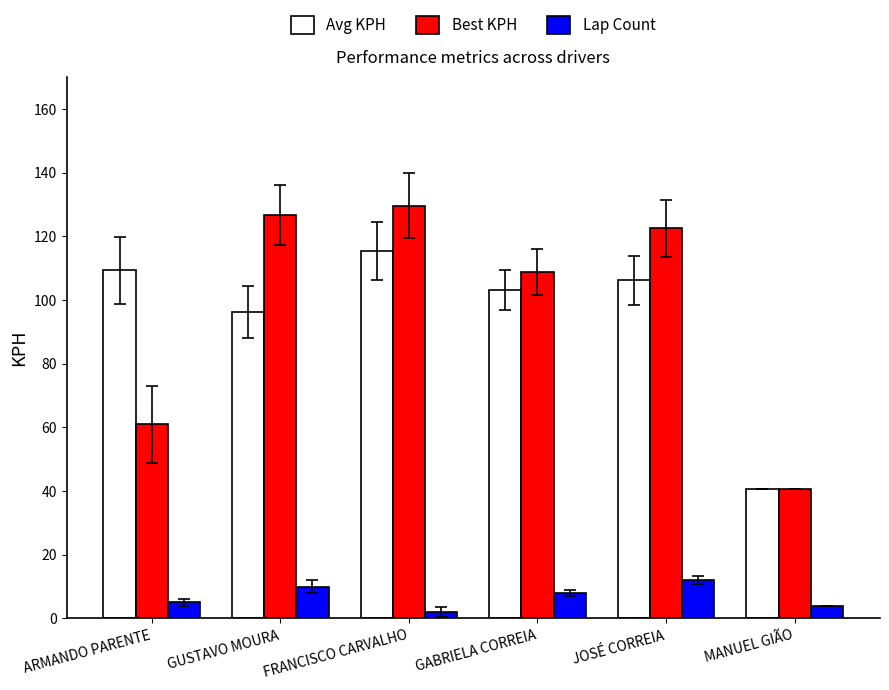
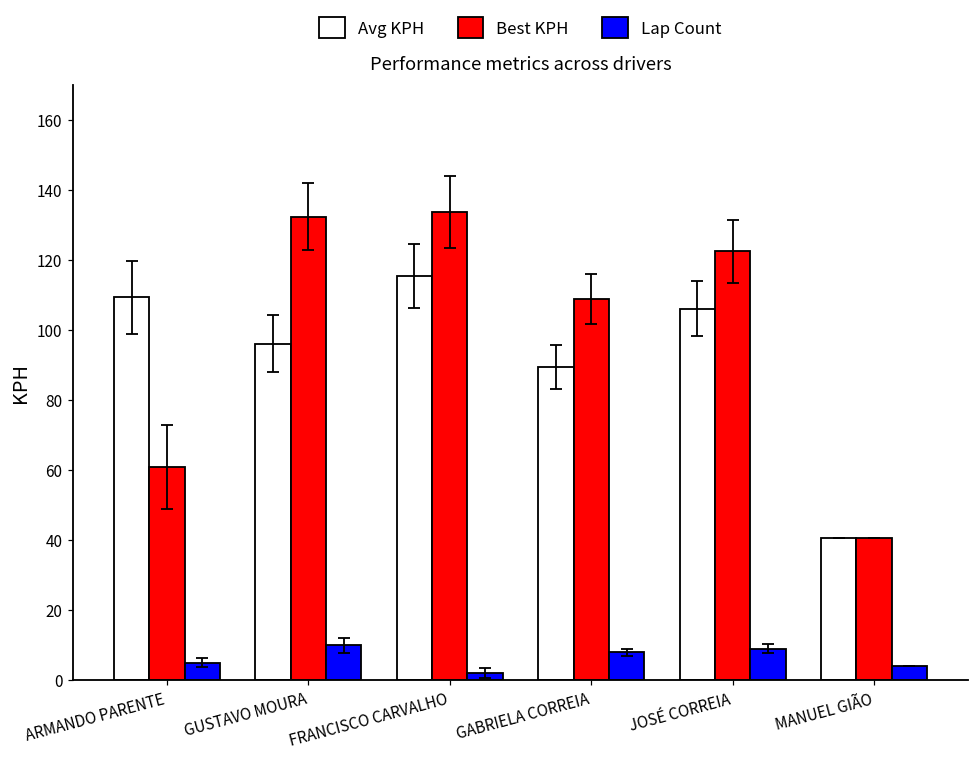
  {
    "Avg KPH": {
      "ARMANDO PARENTE": 109,
      "GUSTAVO MOURA": 96,
      "FRANCISCO CARVALHO": 115,
-     "GABRIELA CORREIA": 103,
+     "GABRIELA CORREIA": 89,
      "JOSÉ CORREIA": 106,
      "MANUEL GIÃO": 41
    },
    "Best KPH": {
      "ARMANDO PARENTE": 61,
-     "GUSTAVO MOURA": 127,
-     "FRANCISCO CARVALHO": 130,
+     "GUSTAVO MOURA": 132,
+     "FRANCISCO CARVALHO": 134,
      "GABRIELA CORREIA": 109,
      "JOSÉ CORREIA": 123,
      "MANUEL GIÃO": 41
    },
    "Lap Count": {
      "ARMANDO PARENTE": 5,
      "GUSTAVO MOURA": 10,
      "FRANCISCO CARVALHO": 2,
      "GABRIELA CORREIA": 8,
-     "JOSÉ CORREIA": 12,
+     "JOSÉ CORREIA": 9,
      "MANUEL GIÃO": 4
    }
  }
